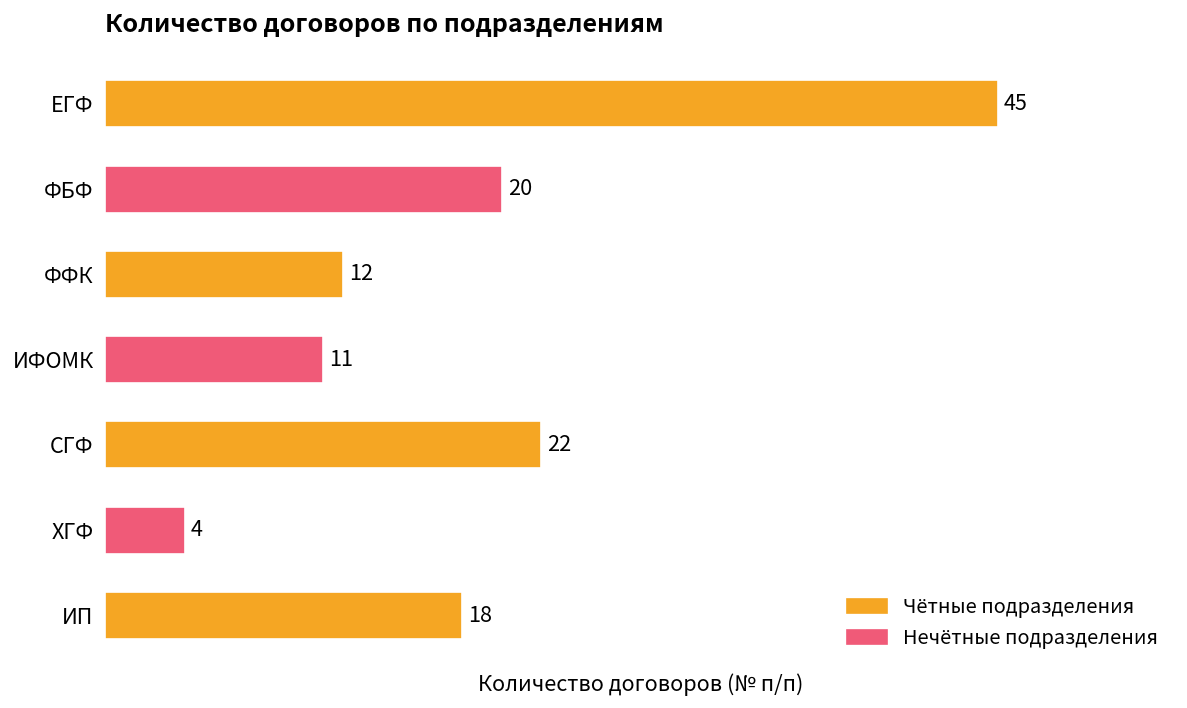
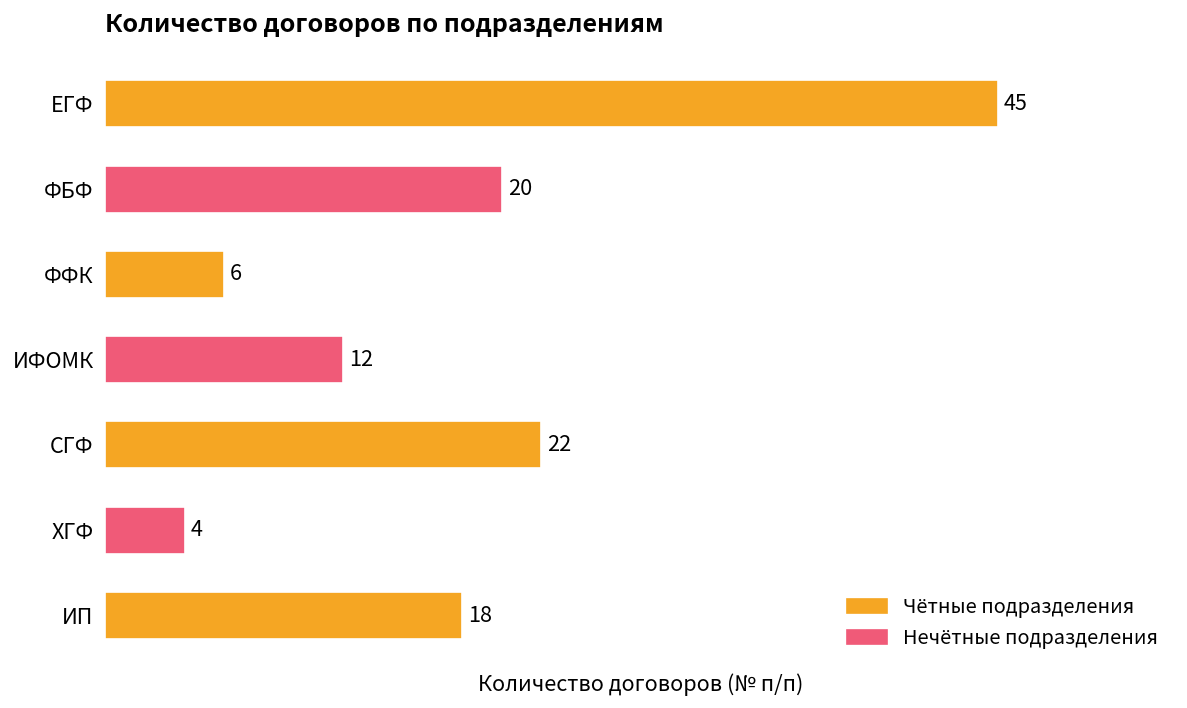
  {
    "ЕГФ": 45,
    "ФБФ": 20,
-   "ФФК": 12,
-   "ИФОМК": 11,
+   "ФФК": 6,
+   "ИФОМК": 12,
    "СГФ": 22,
    "ХГФ": 4,
    "ИП": 18
  }
